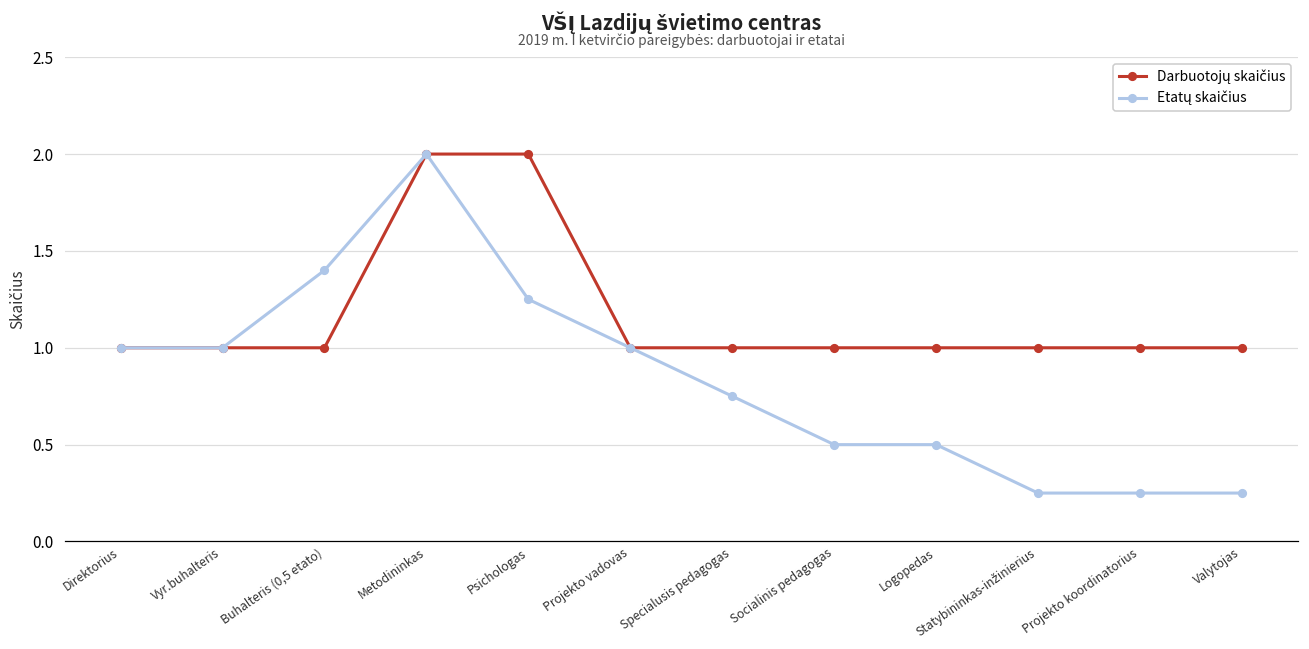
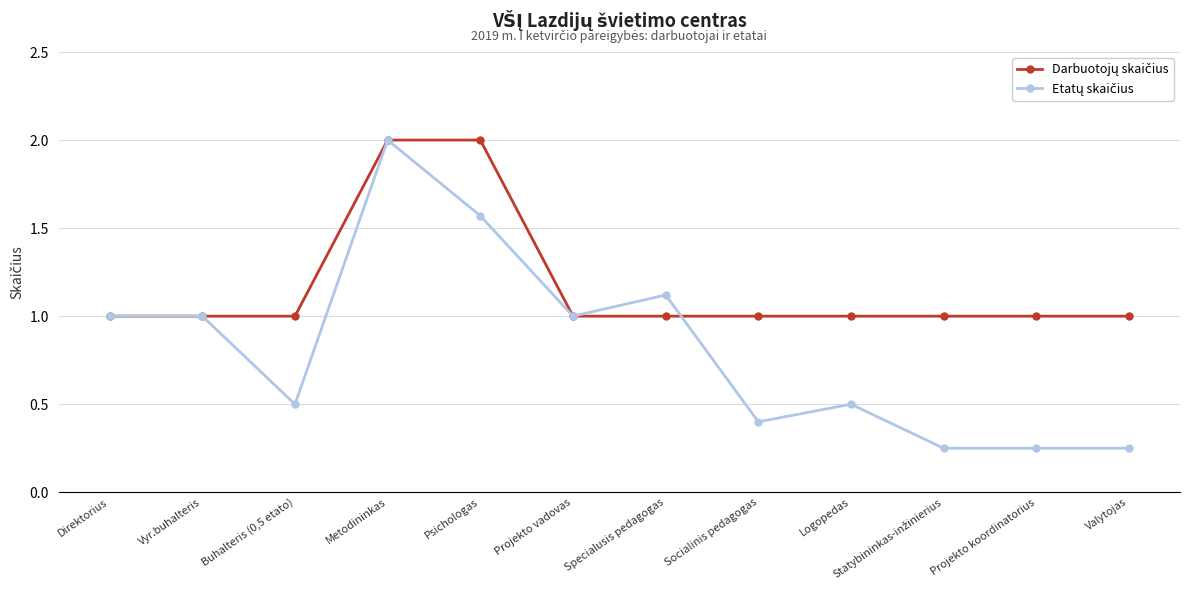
  {
    "Darbuotojų skaičius": {
      "Buhalteris (0,5 etato)": 1.00,
      "Psichologas": 2.00,
      "Specialusis pedagogas": 1.00,
      "Socialinis pedagogas": 1.00,
      "Logopedas": 1.00,
      "Statybininkas-inžinierius": 1.00,
      "Projekto koordinatorius": 1.00,
      "Valytojas": 1.00
    },
    "Etatų skaičius": {
-     "Buhalteris (0,5 etato)": 1.4,
-     "Psichologas": 1.25,
-     "Specialusis pedagogas": 0.75,
-     "Socialinis pedagogas": 0.5,
+     "Buhalteris (0,5 etato)": 0.5,
+     "Psichologas": 1.57,
+     "Specialusis pedagogas": 1.12,
+     "Socialinis pedagogas": 0.4,
      "Logopedas": 0.50,
      "Statybininkas-inžinierius": 0.25,
      "Projekto koordinatorius": 0.25,
      "Valytojas": 0.25
    }
  }
